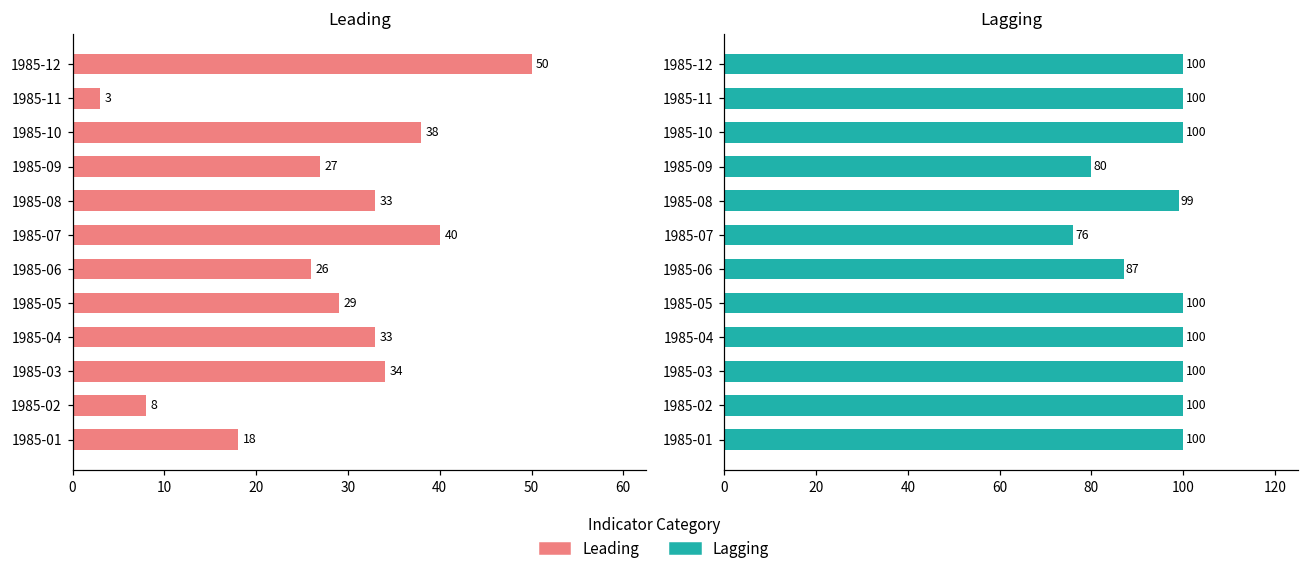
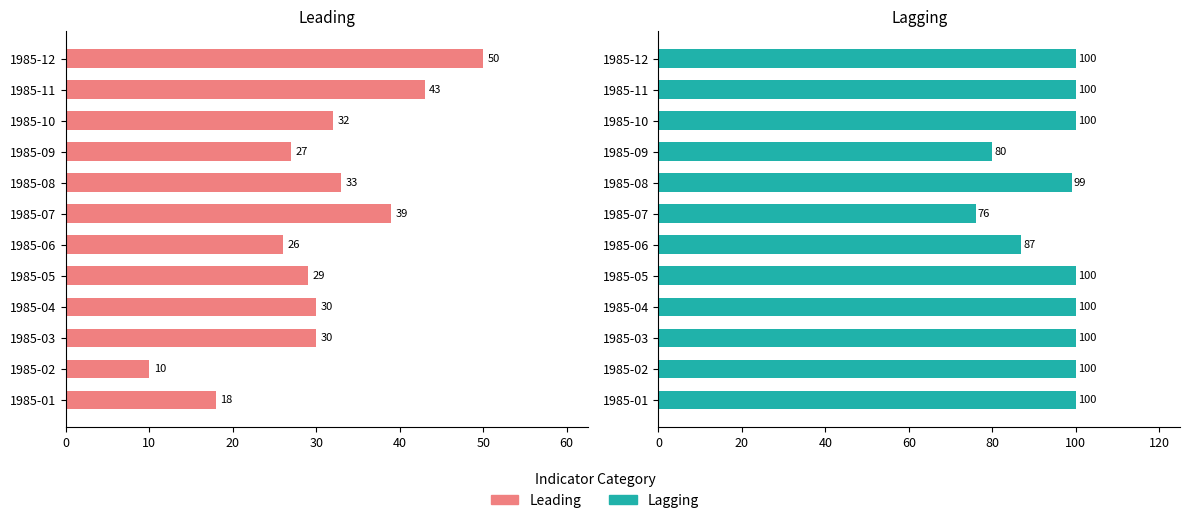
  {
    "Leading": {
      "1985-12": 50,
-     "1985-11": 3,
-     "1985-10": 38,
+     "1985-11": 43,
+     "1985-10": 32,
      "1985-09": 27,
      "1985-08": 33,
-     "1985-07": 40,
+     "1985-07": 39,
      "1985-06": 26,
      "1985-05": 29,
-     "1985-04": 33,
-     "1985-03": 34,
-     "1985-02": 8,
+     "1985-04": 30,
+     "1985-03": 30,
+     "1985-02": 10,
      "1985-01": 18
    },
    "Lagging": {
      "1985-12": 100,
      "1985-11": 100,
      "1985-10": 100,
      "1985-09": 80,
      "1985-08": 99,
      "1985-07": 76,
      "1985-06": 87,
      "1985-05": 100,
      "1985-04": 100,
      "1985-03": 100,
      "1985-02": 100,
      "1985-01": 100
    }
  }
